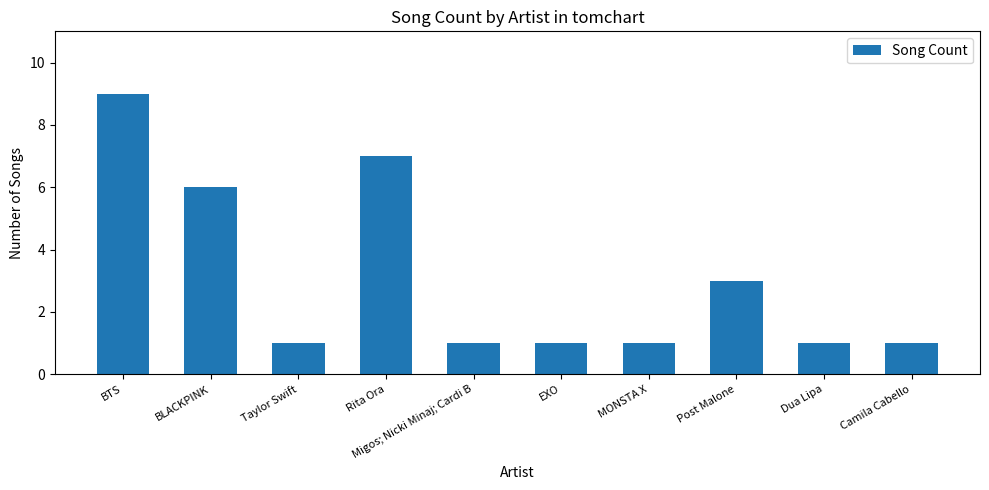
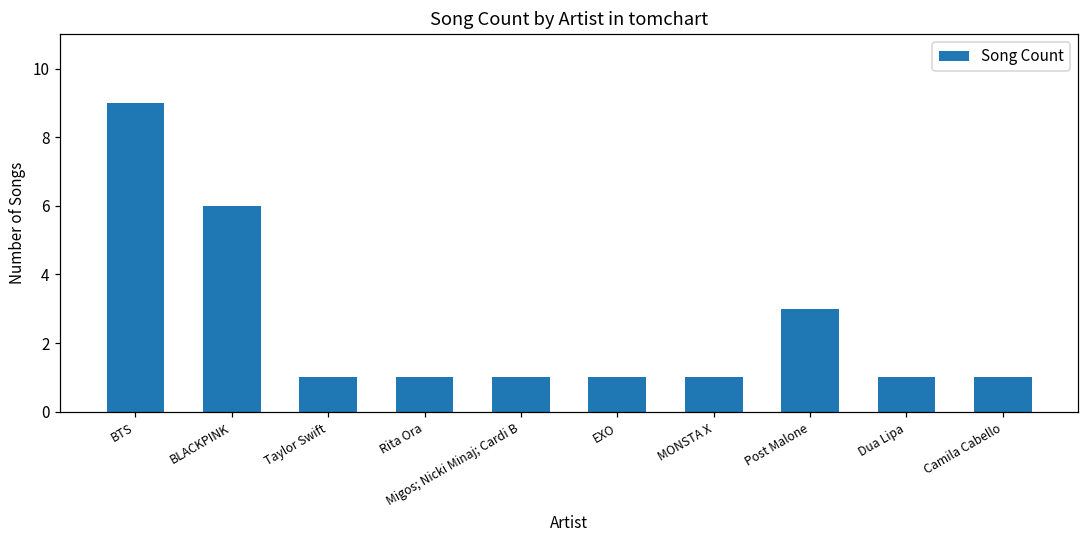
  {
    "BTS": 9,
    "BLACKPINK": 6,
    "Taylor Swift": 1,
-   "Rita Ora": 7,
+   "Rita Ora": 1,
    "Migos; Nicki Minaj; Cardi B": 1,
    "EXO": 1,
    "MONSTA X": 1,
    "Post Malone": 3,
    "Dua Lipa": 1,
    "Camila Cabello": 1
  }
